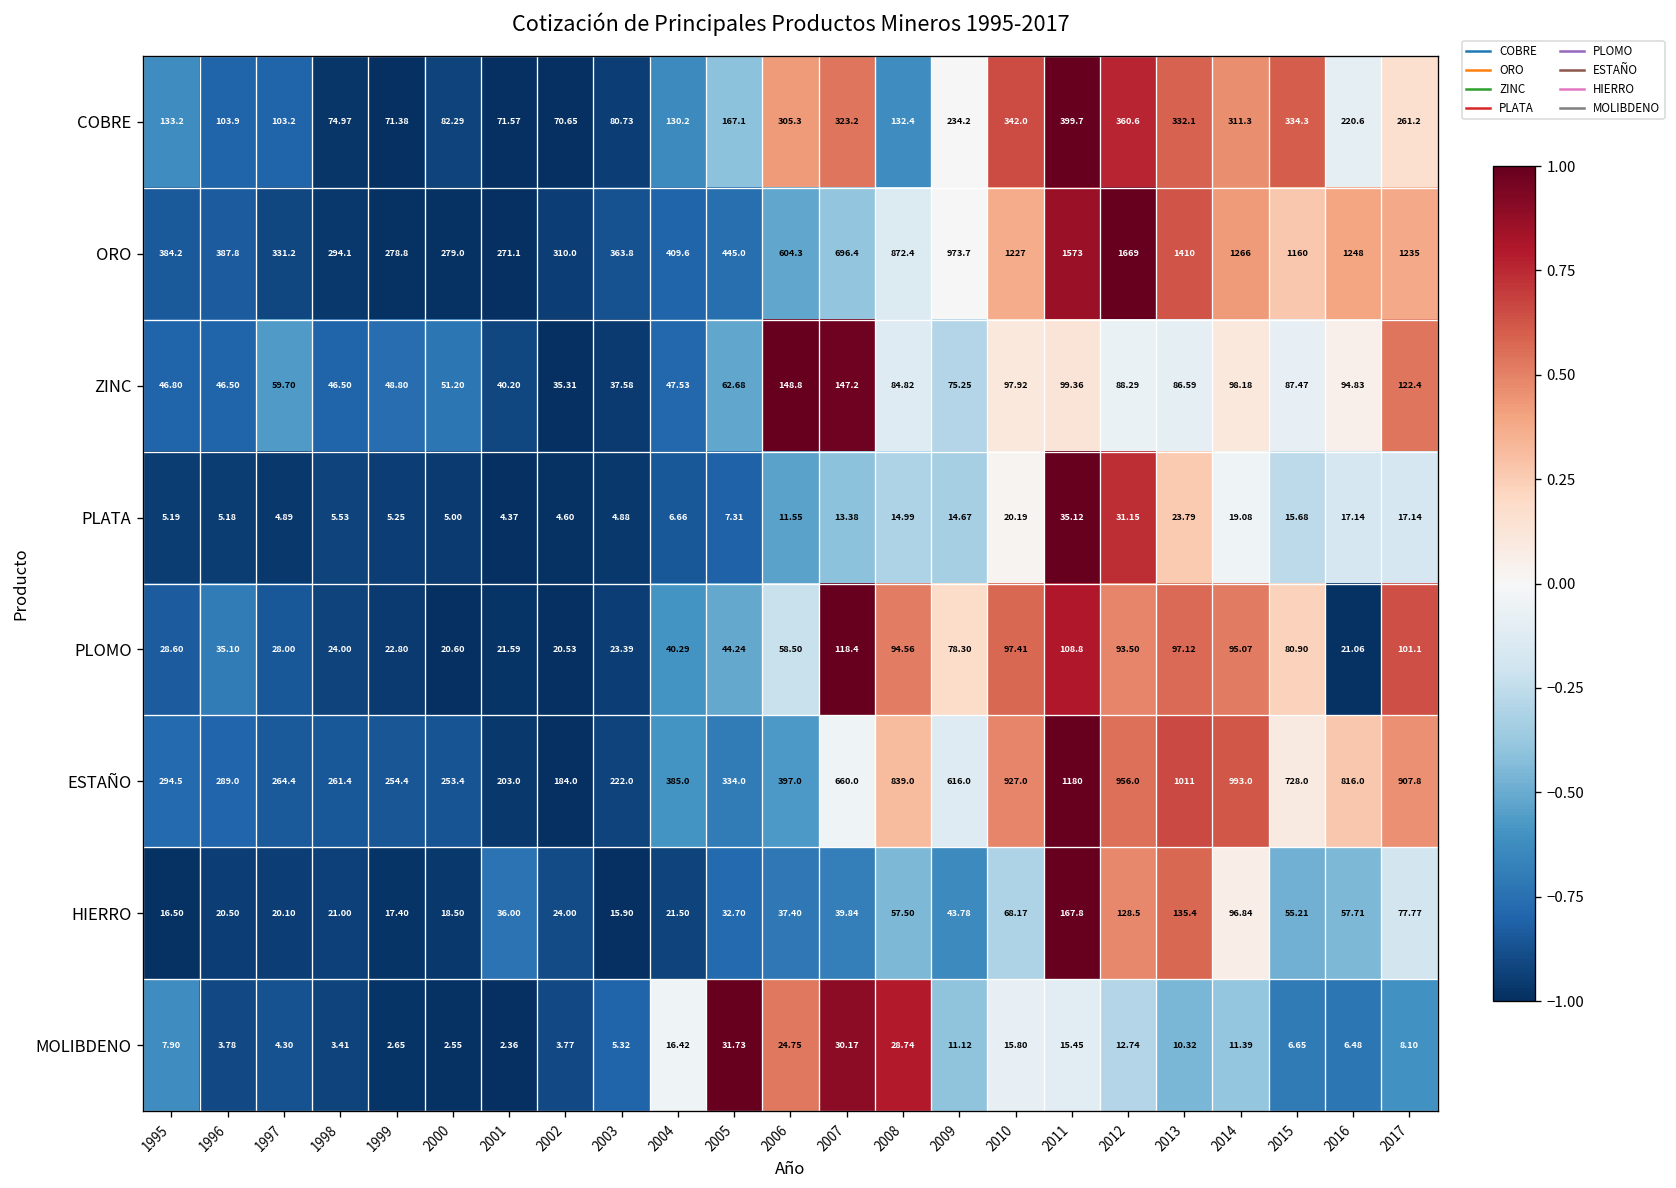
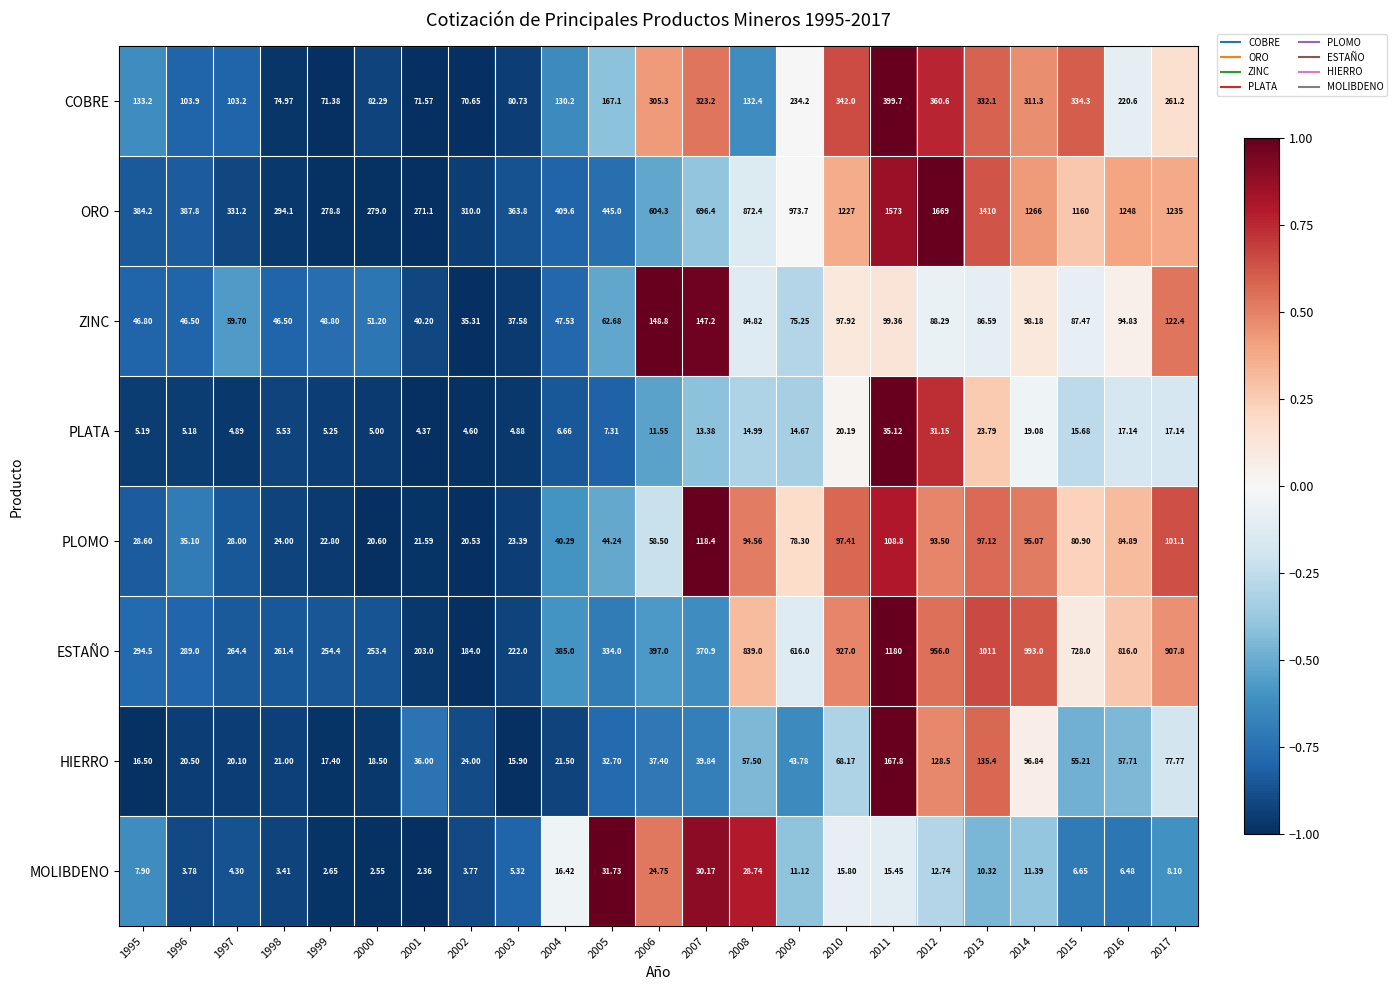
  {
    "COBRE": {
      "1995": 133.2,
      "1996": 103.9,
      "1997": 103.2,
      "1998": 74.97,
      "1999": 71.38,
      "2000": 82.29,
      "2001": 71.57,
      "2002": 70.65,
      "2003": 80.73,
      "2004": 130.2,
      "2005": 167.1,
      "2006": 305.3,
      "2007": 323.2,
      "2008": 132.4,
      "2009": 234.2,
      "2010": 342.0,
      "2011": 399.7,
      "2012": 360.6,
      "2013": 332.1,
      "2014": 311.3,
      "2015": 334.3,
      "2016": 220.6,
      "2017": 261.2
    },
    "ORO": {
      "1995": 384.2,
      "1996": 387.8,
      "1997": 331.2,
      "1998": 294.1,
      "1999": 278.8,
      "2000": 279.0,
      "2001": 271.1,
      "2002": 310.0,
      "2003": 363.8,
      "2004": 409.6,
      "2005": 445.0,
      "2006": 604.3,
      "2007": 696.4,
      "2008": 872.4,
      "2009": 973.7,
      "2010": 1227,
      "2011": 1573,
      "2012": 1669,
      "2013": 1410,
      "2014": 1266,
      "2015": 1160,
      "2016": 1248,
      "2017": 1235
    },
    "ZINC": {
      "1995": 46.80,
      "1996": 46.50,
      "1997": 59.70,
      "1998": 46.50,
      "1999": 48.80,
      "2000": 51.20,
      "2001": 40.20,
      "2002": 35.31,
      "2003": 37.58,
      "2004": 47.53,
      "2005": 62.68,
      "2006": 148.8,
      "2007": 147.2,
      "2008": 84.82,
      "2009": 75.25,
      "2010": 97.92,
      "2011": 99.36,
      "2012": 88.29,
      "2013": 86.59,
      "2014": 98.18,
      "2015": 87.47,
      "2016": 94.83,
      "2017": 122.4
    },
    "PLATA": {
      "1995": 5.19,
      "1996": 5.18,
      "1997": 4.89,
      "1998": 5.53,
      "1999": 5.25,
      "2000": 5.00,
      "2001": 4.37,
      "2002": 4.60,
      "2003": 4.88,
      "2004": 6.66,
      "2005": 7.31,
      "2006": 11.55,
      "2007": 13.38,
      "2008": 14.99,
      "2009": 14.67,
      "2010": 20.19,
      "2011": 35.12,
      "2012": 31.15,
      "2013": 23.79,
      "2014": 19.08,
      "2015": 15.68,
      "2016": 17.14,
      "2017": 17.14
    },
    "PLOMO": {
      "1995": 28.60,
      "1996": 35.10,
      "1997": 28.00,
      "1998": 24.00,
      "1999": 22.80,
      "2000": 20.60,
      "2001": 21.59,
      "2002": 20.53,
      "2003": 23.39,
      "2004": 40.29,
      "2005": 44.24,
      "2006": 58.50,
      "2007": 118.4,
      "2008": 94.56,
      "2009": 78.30,
      "2010": 97.41,
      "2011": 108.8,
      "2012": 93.50,
      "2013": 97.12,
      "2014": 95.07,
      "2015": 80.90,
-     "2016": 21.06,
+     "2016": 84.89,
      "2017": 101.1
    },
    "ESTAÑO": {
      "1995": 294.5,
      "1996": 289.0,
      "1997": 264.4,
      "1998": 261.4,
      "1999": 254.4,
      "2000": 253.4,
      "2001": 203.0,
      "2002": 184.0,
      "2003": 222.0,
      "2004": 385.0,
      "2005": 334.0,
      "2006": 397.0,
-     "2007": 660.0,
+     "2007": 370.9,
      "2008": 839.0,
      "2009": 616.0,
      "2010": 927.0,
      "2011": 1180,
      "2012": 956.0,
      "2013": 1011,
      "2014": 993.0,
      "2015": 728.0,
      "2016": 816.0,
      "2017": 907.8
    },
    "HIERRO": {
      "1995": 16.50,
      "1996": 20.50,
      "1997": 20.10,
      "1998": 21.00,
      "1999": 17.40,
      "2000": 18.50,
      "2001": 36.00,
      "2002": 24.00,
      "2003": 15.90,
      "2004": 21.50,
      "2005": 32.70,
      "2006": 37.40,
      "2007": 39.84,
      "2008": 57.50,
      "2009": 43.78,
      "2010": 68.17,
      "2011": 167.8,
      "2012": 128.5,
      "2013": 135.4,
      "2014": 96.84,
      "2015": 55.21,
      "2016": 57.71,
      "2017": 77.77
    },
    "MOLIBDENO": {
      "1995": 7.90,
      "1996": 3.78,
      "1997": 4.30,
      "1998": 3.41,
      "1999": 2.65,
      "2000": 2.55,
      "2001": 2.36,
      "2002": 3.77,
      "2003": 5.32,
      "2004": 16.42,
      "2005": 31.73,
      "2006": 24.75,
      "2007": 30.17,
      "2008": 28.74,
      "2009": 11.12,
      "2010": 15.80,
      "2011": 15.45,
      "2012": 12.74,
      "2013": 10.32,
      "2014": 11.39,
      "2015": 6.65,
      "2016": 6.48,
      "2017": 8.10
    }
  }
